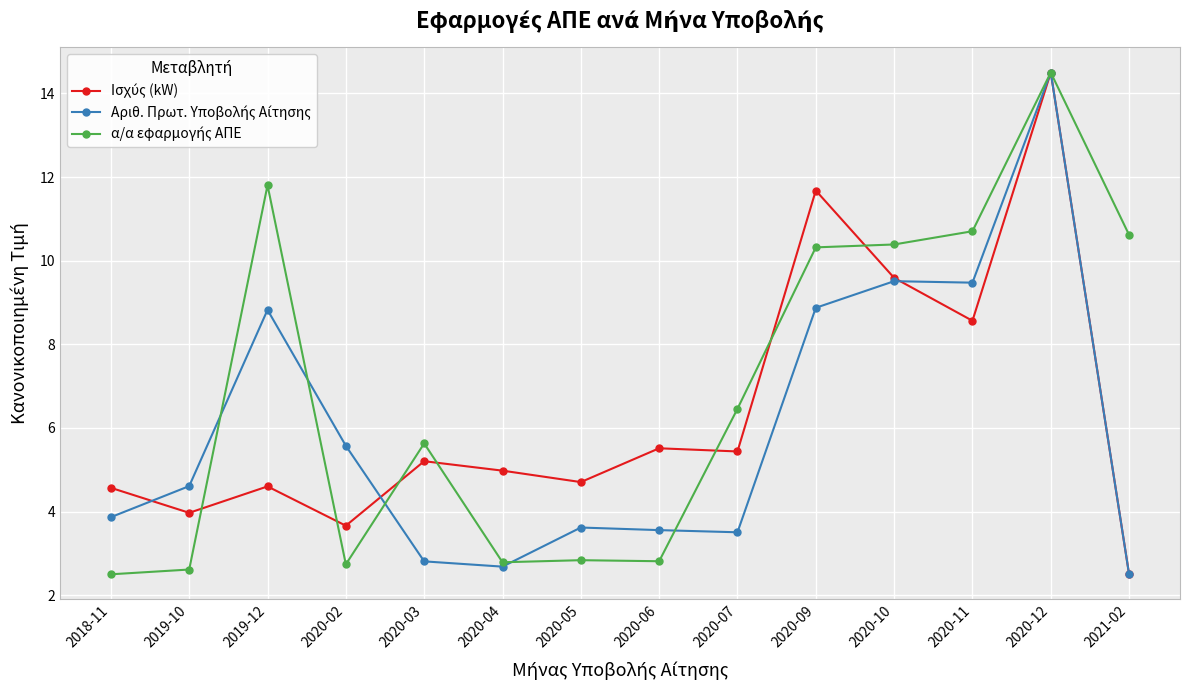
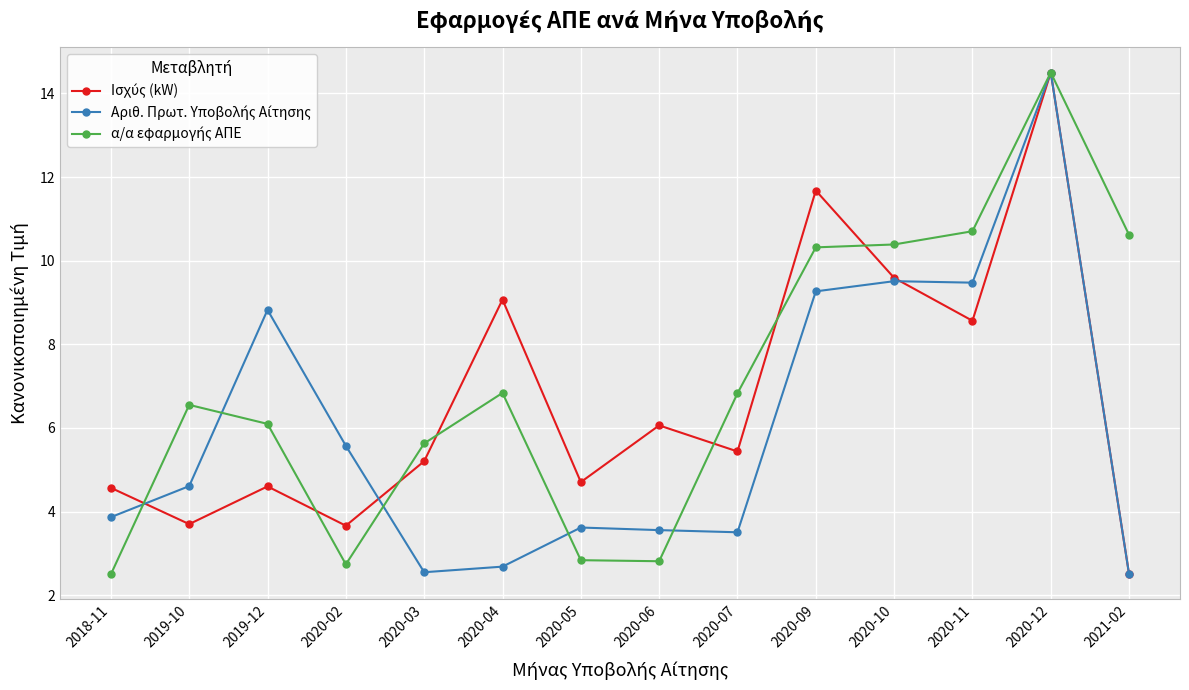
  {
    "Ισχύς (kW)": {
      "2018-11": 4.6,
-     "2019-10": 4.0,
+     "2019-10": 3.7,
      "2019-12": 4.6,
      "2020-02": 3.7,
      "2020-03": 5.2,
-     "2020-04": 5.0,
+     "2020-04": 9.1,
      "2020-05": 4.7,
-     "2020-06": 5.5,
+     "2020-06": 6.1,
      "2020-07": 5.4,
      "2020-09": 11.7,
      "2020-10": 9.6,
      "2020-11": 8.6
    },
    "Αριθ. Πρωτ. Υποβολής Αίτησης": {
      "2018-11": 3.9,
      "2019-10": 4.6,
      "2019-12": 8.8,
      "2020-02": 5.6,
-     "2020-03": 2.8,
+     "2020-03": 2.5,
      "2020-04": 2.7,
      "2020-05": 3.6,
      "2020-06": 3.6,
      "2020-07": 3.5,
-     "2020-09": 8.9,
+     "2020-09": 9.3,
      "2020-10": 9.5,
      "2020-11": 9.5
    },
    "α/α εφαρμογής ΑΠΕ": {
      "2018-11": 2.5,
-     "2019-10": 2.6,
-     "2019-12": 11.8,
+     "2019-10": 6.6,
+     "2019-12": 6.1,
      "2020-02": 2.7,
      "2020-03": 5.6,
-     "2020-04": 2.8,
+     "2020-04": 6.8,
      "2020-05": 2.8,
      "2020-06": 2.8,
-     "2020-07": 6.5,
+     "2020-07": 6.8,
      "2020-09": 10.3,
      "2020-10": 10.4,
      "2020-11": 10.7,
      "2021-02": 10.6
    }
  }
